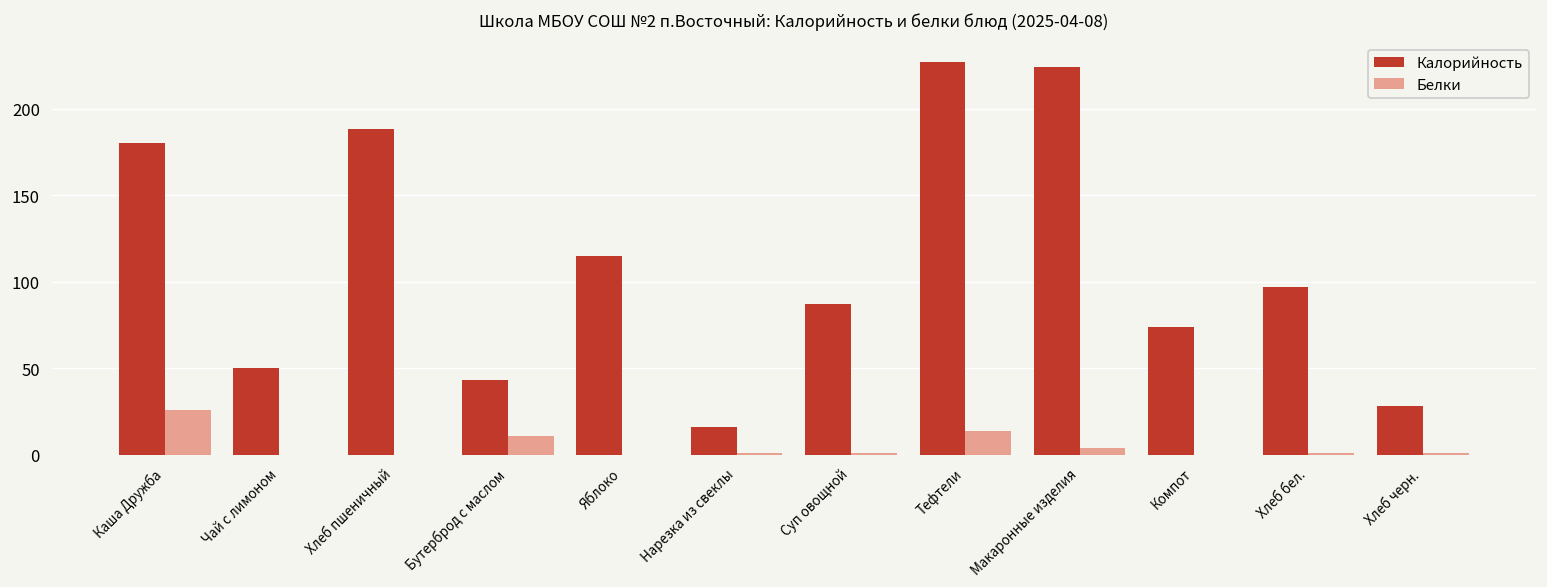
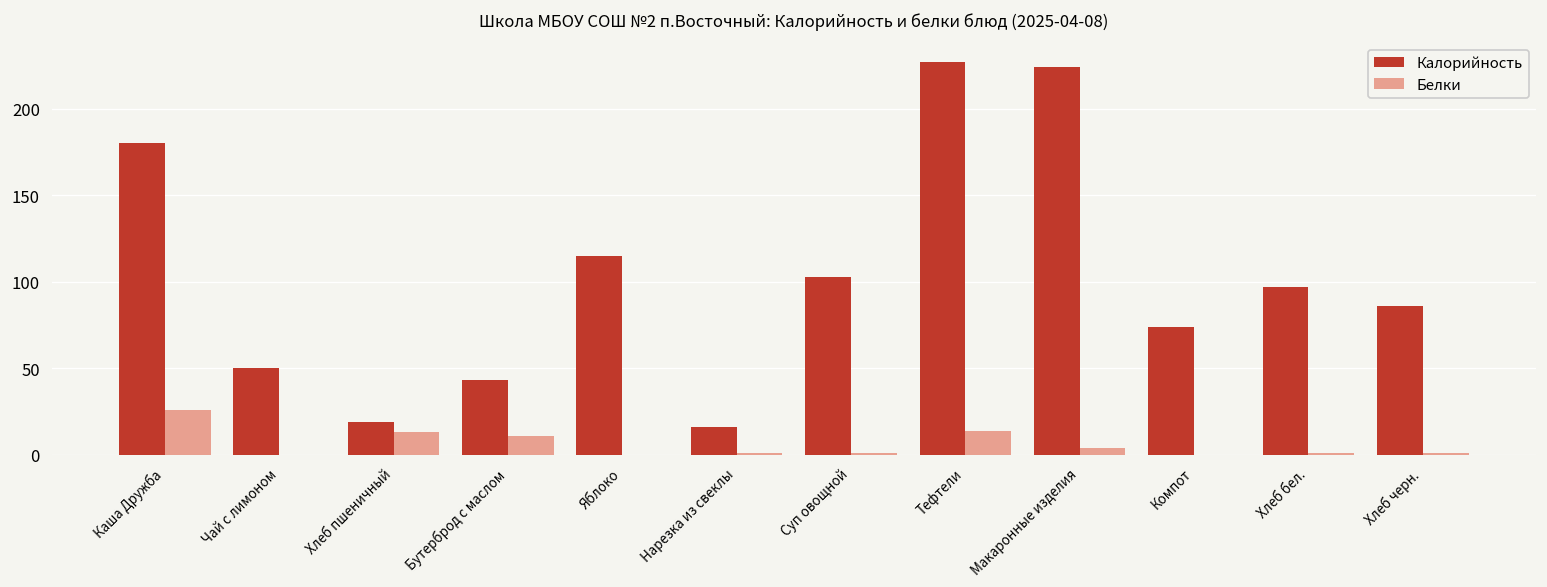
  {
    "Калорийность": {
      "Каша Дружба": 180,
      "Чай с лимоном": 50,
-     "Хлеб пшеничный": 188,
+     "Хлеб пшеничный": 19,
      "Бутерброд с маслом": 43,
      "Яблоко": 115,
      "Нарезка из свеклы": 16,
-     "Суп овощной": 87,
+     "Суп овощной": 103,
      "Тефтели": 227,
      "Макаронные изделия": 224,
      "Компот": 74,
      "Хлеб бел.": 97,
-     "Хлеб черн.": 28
+     "Хлеб черн.": 86
    },
    "Белки": {
      "Каша Дружба": 26,
      "Чай с лимоном": 0,
-     "Хлеб пшеничный": 0,
+     "Хлеб пшеничный": 13,
      "Бутерброд с маслом": 11,
      "Яблоко": 0,
      "Тефтели": 14,
      "Макаронные изделия": 4,
      "Компот": 0
    }
  }
